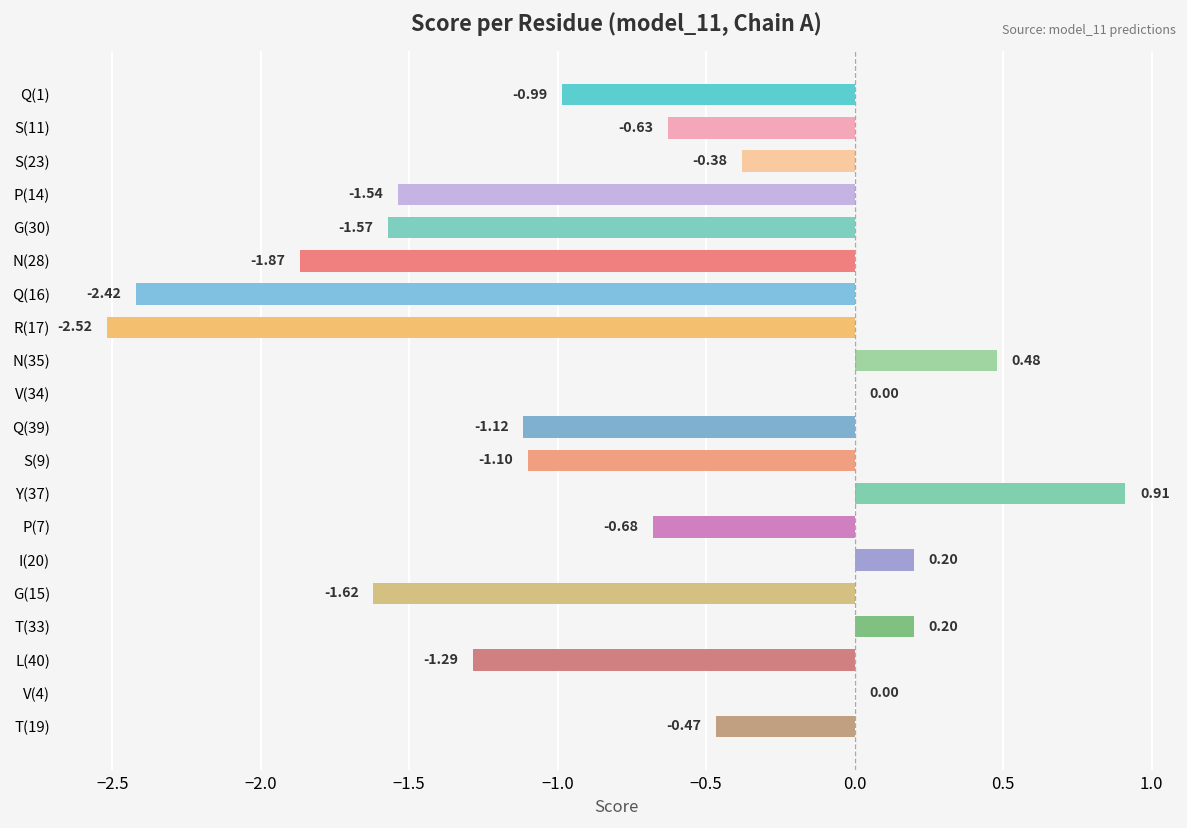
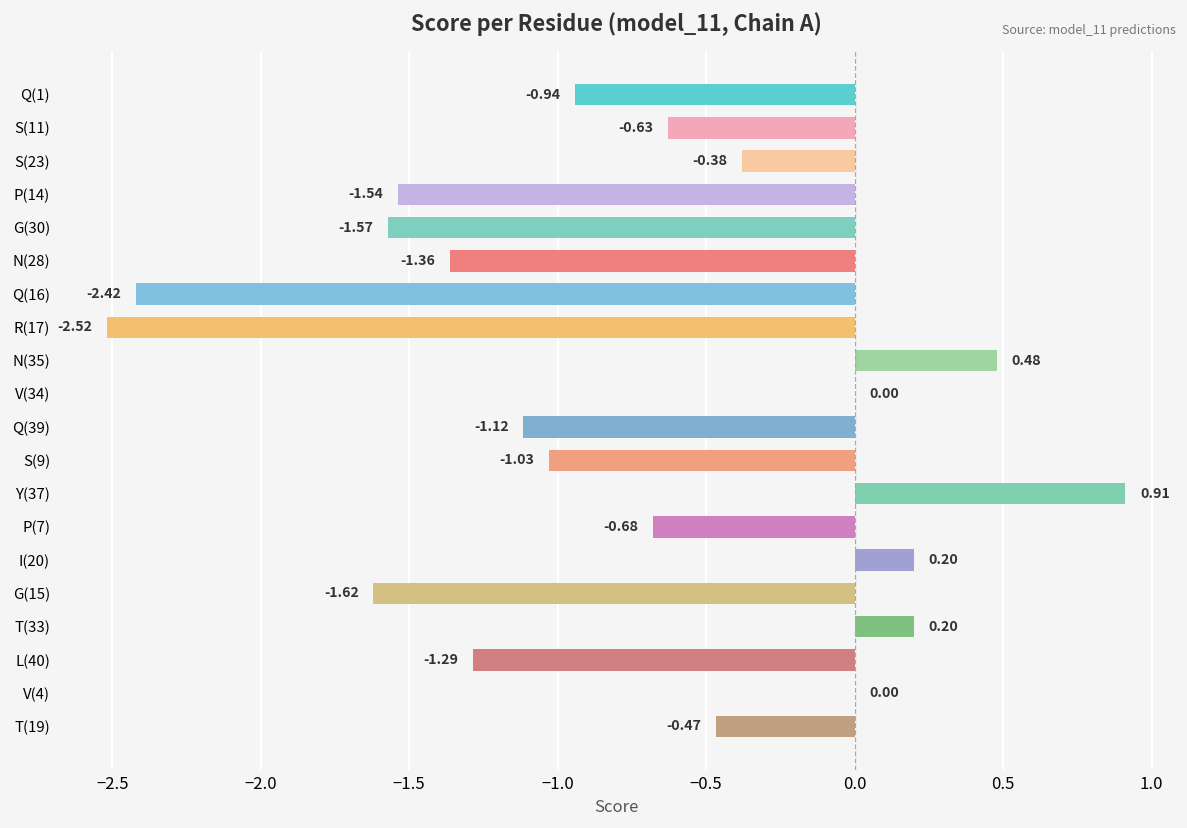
  {
-   "Q(1)": -0.99,
+   "Q(1)": -0.94,
    "S(11)": -0.63,
    "S(23)": -0.38,
    "P(14)": -1.54,
    "G(30)": -1.57,
-   "N(28)": -1.87,
+   "N(28)": -1.36,
    "Q(16)": -2.42,
    "R(17)": -2.52,
    "N(35)": 0.48,
    "V(34)": 0.00,
    "Q(39)": -1.12,
-   "S(9)": -1.10,
+   "S(9)": -1.03,
    "Y(37)": 0.91,
    "P(7)": -0.68,
    "I(20)": 0.20,
    "G(15)": -1.62,
    "T(33)": 0.20,
    "L(40)": -1.29,
    "V(4)": 0.00,
    "T(19)": -0.47
  }
